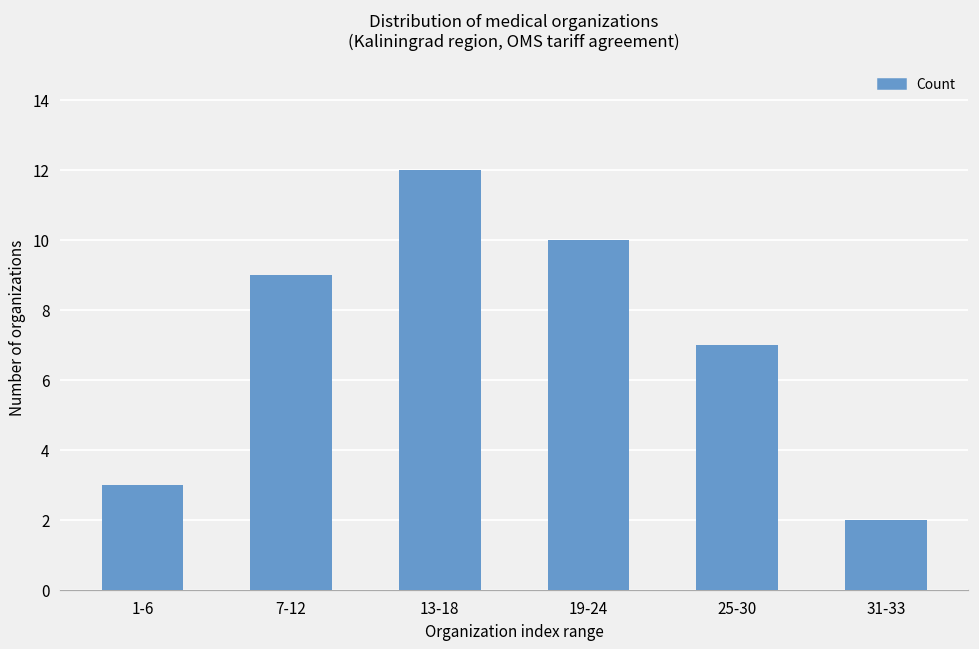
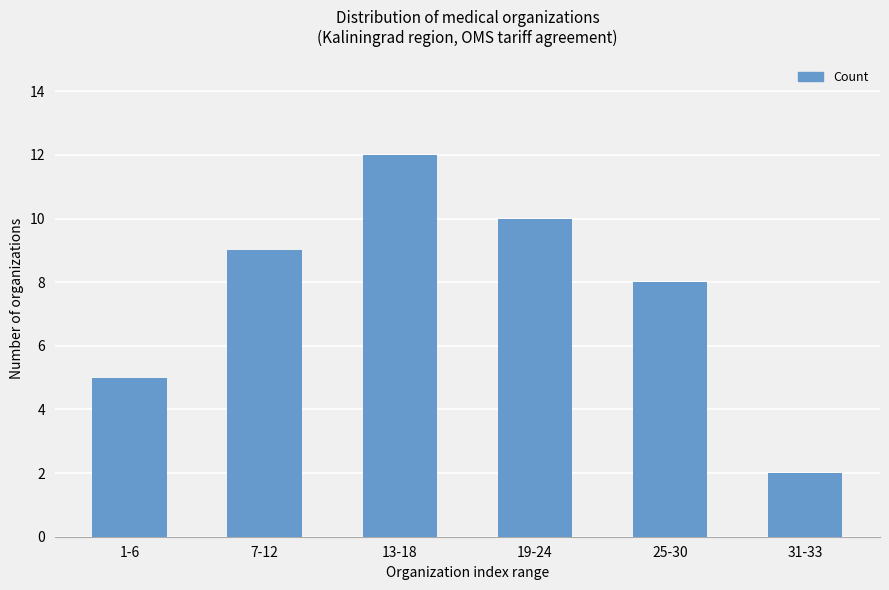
  {
-   "1-6": 3,
+   "1-6": 5,
    "7-12": 9,
    "13-18": 12,
    "19-24": 10,
-   "25-30": 7,
+   "25-30": 8,
    "31-33": 2
  }
